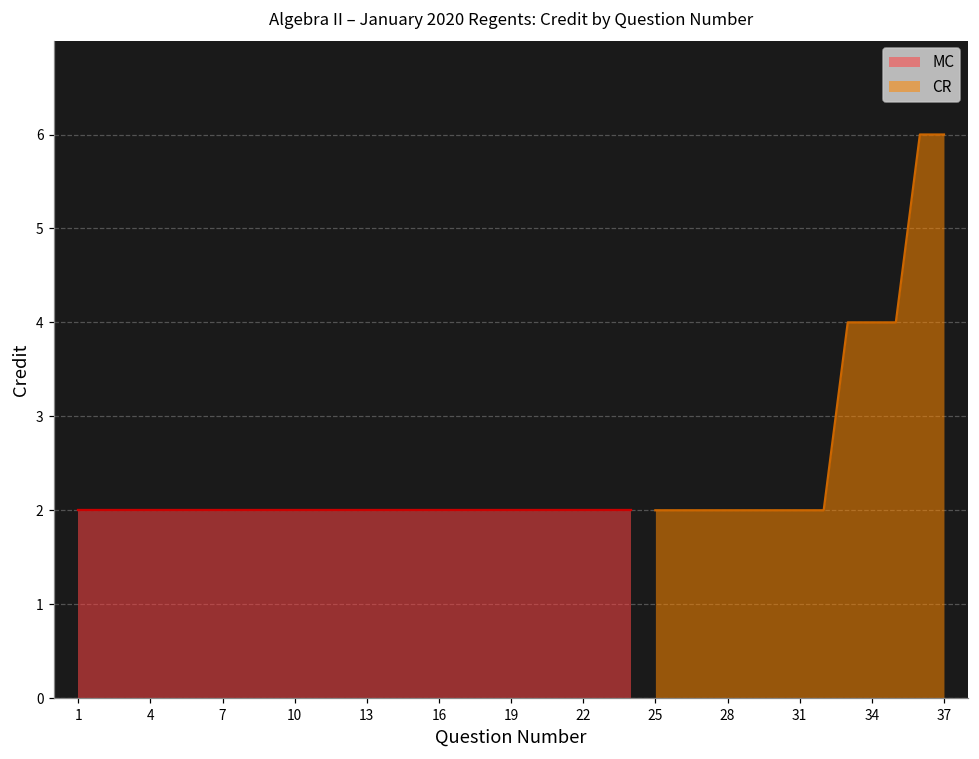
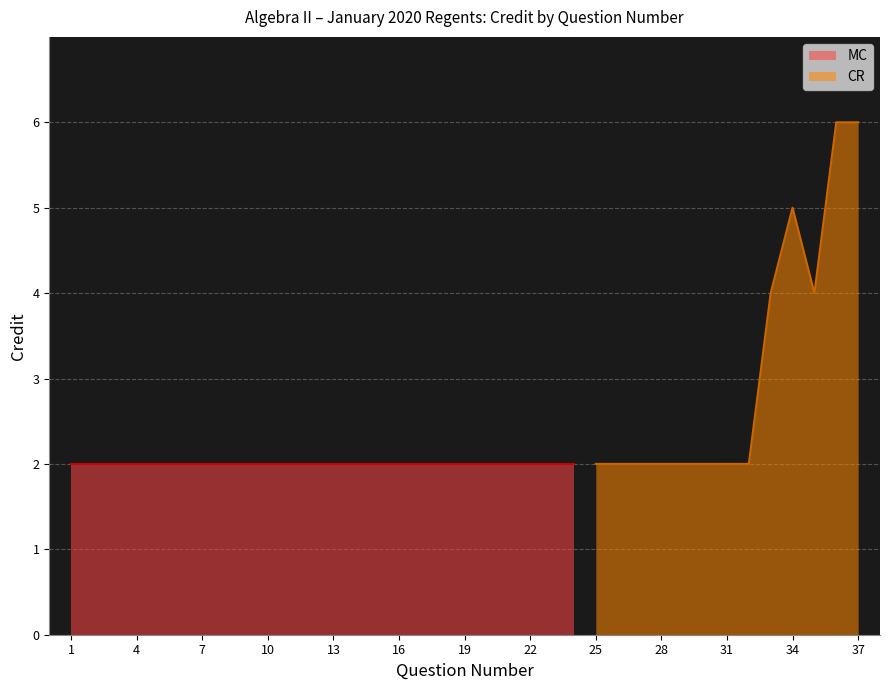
  {
    "MC": {
      "1": 2,
      "4": 2,
      "7": 2,
      "10": 2,
      "13": 2,
      "16": 2,
      "19": 2,
      "22": 2
    },
    "CR": {
      "25": 2,
      "28": 2,
      "31": 2,
-     "34": 4,
+     "34": 5,
      "37": 6
    }
  }
